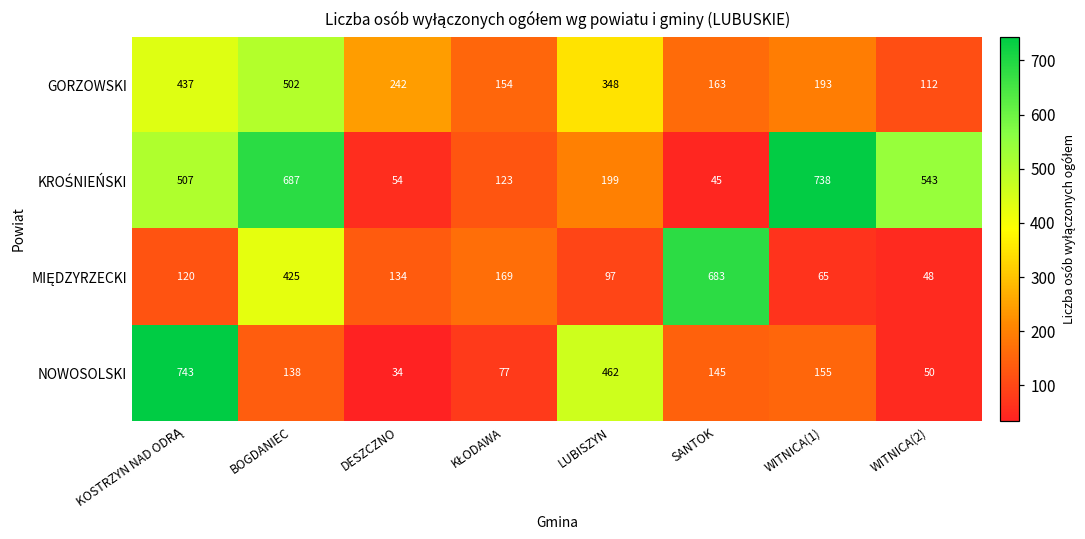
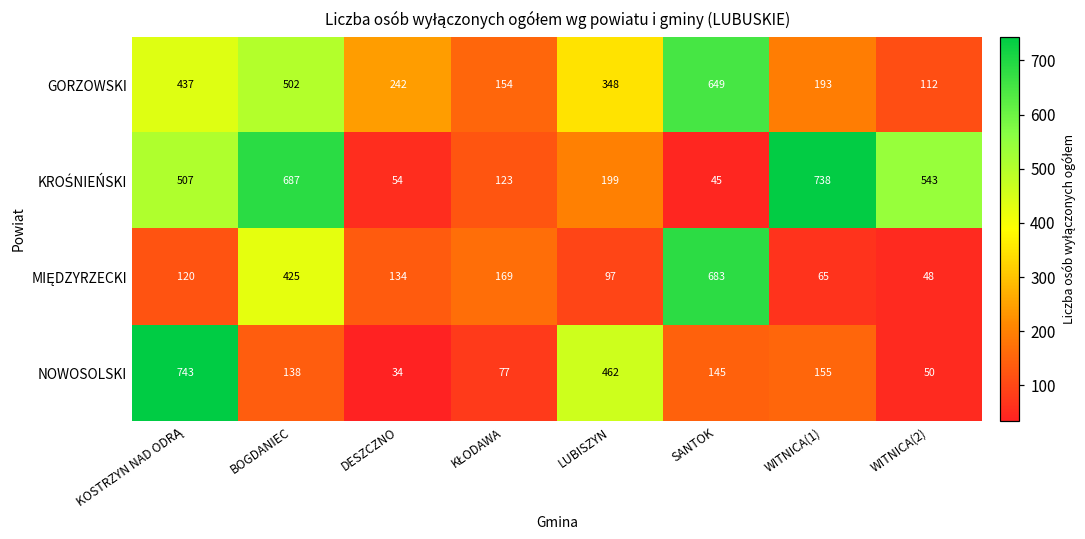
  {
    "GORZOWSKI": {
      "KOSTRZYN NAD ODRĄ": 437,
      "BOGDANIEC": 502,
      "DESZCZNO": 242,
      "KŁODAWA": 154,
      "LUBISZYN": 348,
-     "SANTOK": 163,
+     "SANTOK": 649,
      "WITNICA(1)": 193,
      "WITNICA(2)": 112
    },
    "KROŚNIEŃSKI": {
      "KOSTRZYN NAD ODRĄ": 507,
      "BOGDANIEC": 687,
      "DESZCZNO": 54,
      "KŁODAWA": 123,
      "LUBISZYN": 199,
      "SANTOK": 45,
      "WITNICA(1)": 738,
      "WITNICA(2)": 543
    },
    "MIĘDZYRZECKI": {
      "KOSTRZYN NAD ODRĄ": 120,
      "BOGDANIEC": 425,
      "DESZCZNO": 134,
      "KŁODAWA": 169,
      "LUBISZYN": 97,
      "SANTOK": 683,
      "WITNICA(1)": 65,
      "WITNICA(2)": 48
    },
    "NOWOSOLSKI": {
      "KOSTRZYN NAD ODRĄ": 743,
      "BOGDANIEC": 138,
      "DESZCZNO": 34,
      "KŁODAWA": 77,
      "LUBISZYN": 462,
      "SANTOK": 145,
      "WITNICA(1)": 155,
      "WITNICA(2)": 50
    }
  }
